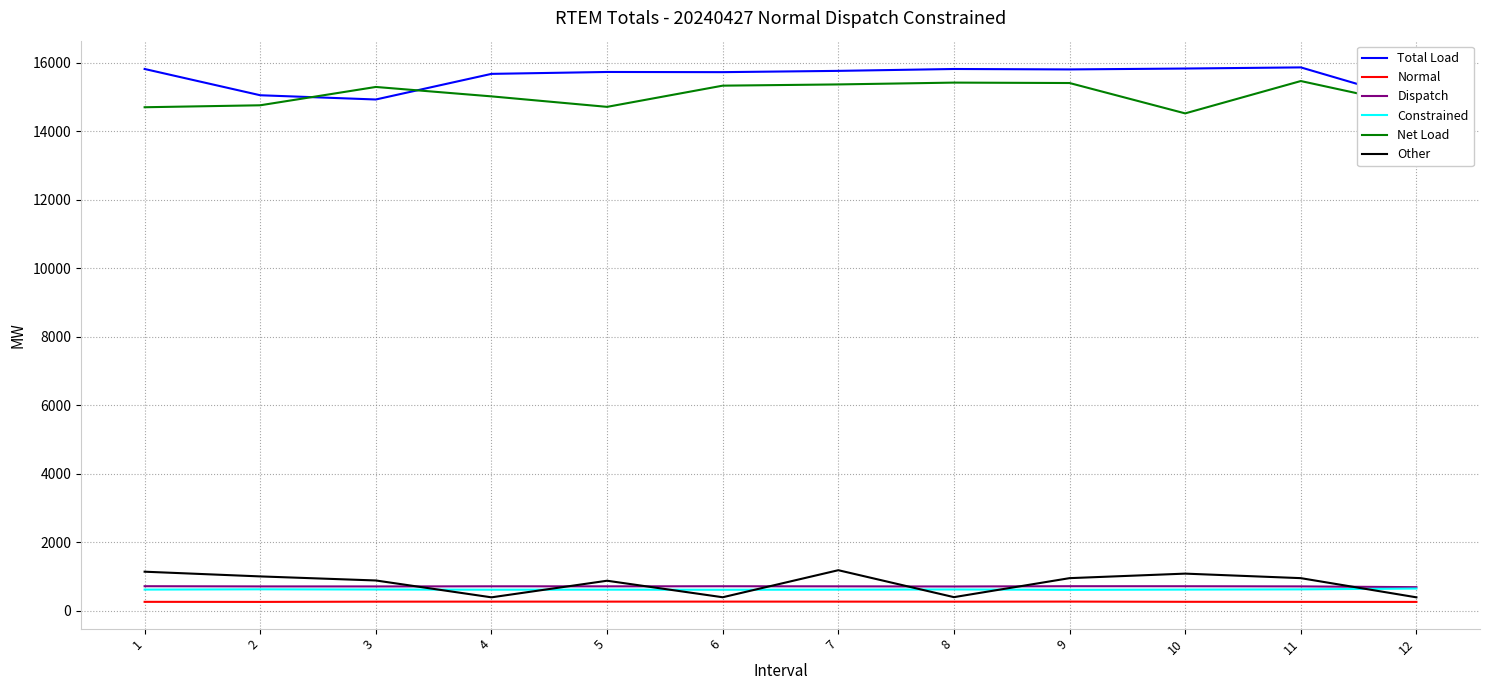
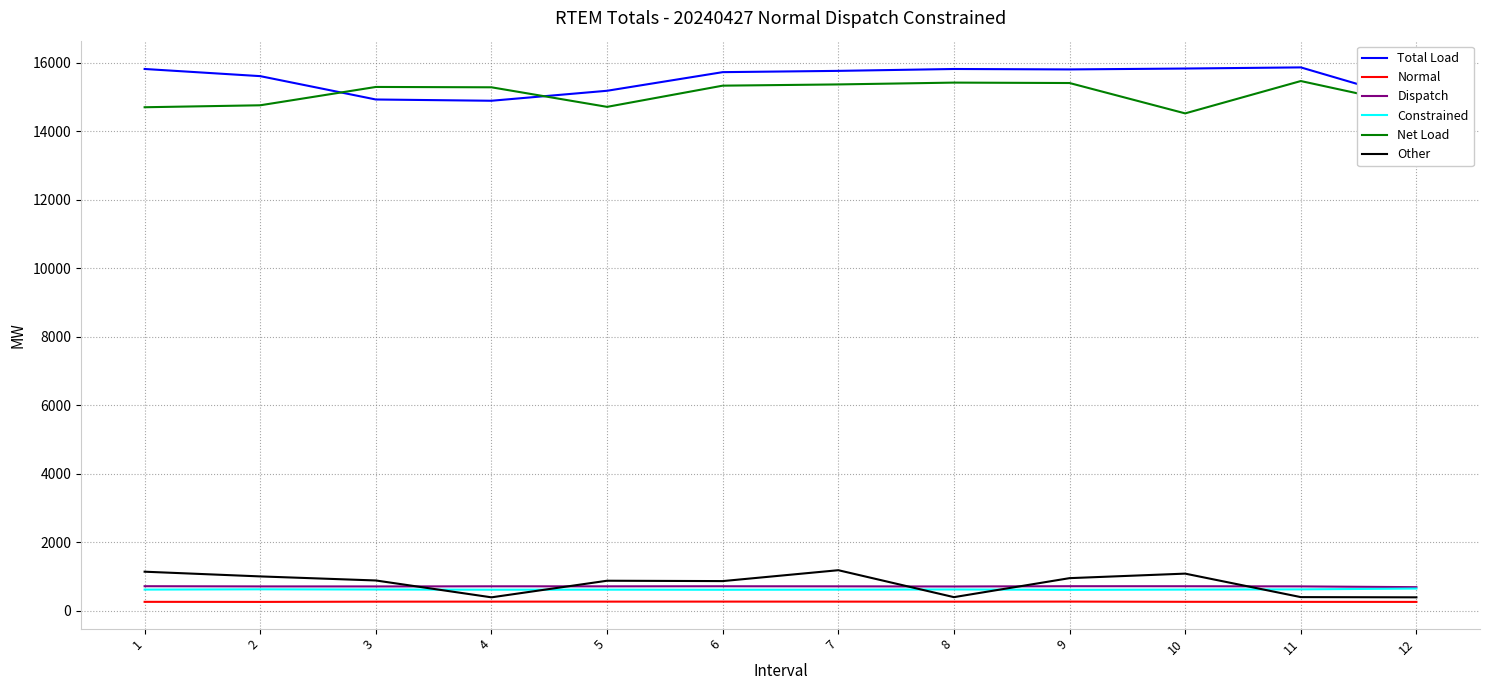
  {
    "Total Load": {
      "1": 15800,
-     "2": 15000,
+     "2": 15600,
      "3": 14900,
-     "4": 15700,
-     "5": 15700,
+     "4": 14900,
+     "5": 15200,
      "6": 15700,
      "7": 15800,
      "8": 15800,
      "9": 15800,
      "10": 15800,
      "11": 15900
    },
    "Normal": {
      "1": 300,
      "2": 300,
      "3": 300,
      "4": 300,
      "5": 300,
      "6": 300,
      "7": 300,
      "8": 300,
      "9": 300,
      "10": 300,
      "11": 300,
      "12": 300
    },
    "Dispatch": {
      "1": 700,
      "2": 700,
      "3": 700,
      "4": 700,
      "5": 700,
      "6": 700,
      "7": 700,
      "8": 700,
      "9": 700,
      "10": 700,
      "11": 700
    },
    "Constrained": {
      "1": 600,
      "2": 600,
      "3": 600,
      "4": 600,
      "5": 600,
      "6": 600,
      "7": 600,
      "8": 600,
      "9": 600,
      "10": 600,
      "11": 600
    },
    "Net Load": {
      "1": 14700,
      "2": 14800,
      "3": 15300,
-     "4": 15000,
+     "4": 15300,
      "5": 14700,
      "6": 15300,
      "7": 15400,
      "8": 15400,
      "9": 15400,
      "10": 14500,
      "11": 15500
    },
    "Other": {
      "1": 1100,
      "2": 1000,
      "3": 900,
      "4": 400,
      "5": 900,
-     "6": 400,
+     "6": 900,
      "7": 1200,
      "8": 400,
      "9": 1000,
      "10": 1100,
-     "11": 1000,
+     "11": 400,
      "12": 400
    }
  }
